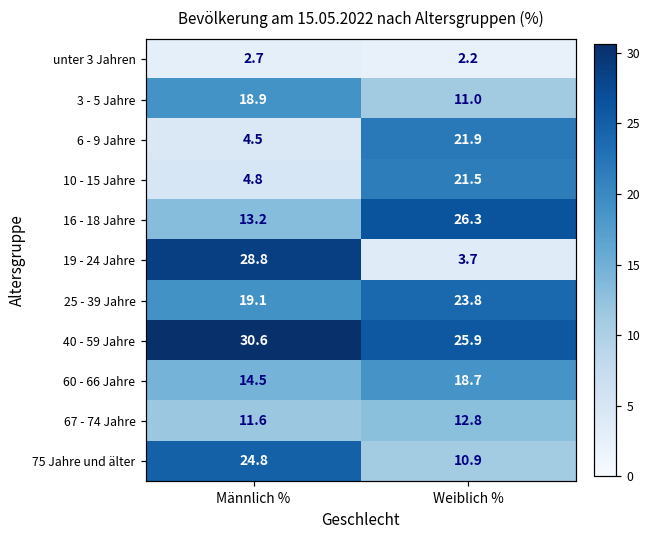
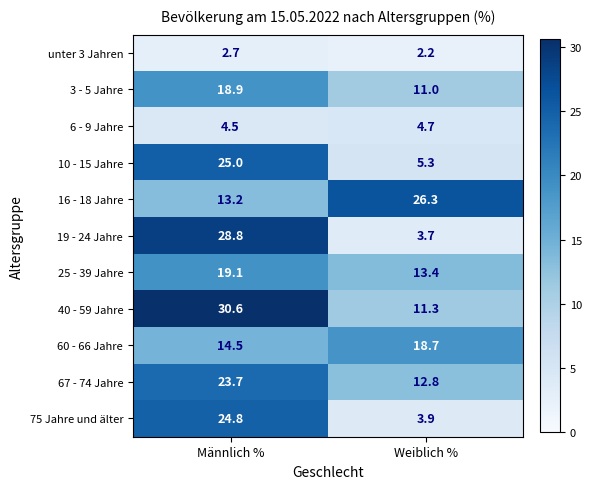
  {
    "unter 3 Jahren": {
      "Männlich %": 2.7,
      "Weiblich %": 2.2
    },
    "3 - 5 Jahre": {
      "Männlich %": 18.9,
      "Weiblich %": 11.0
    },
    "6 - 9 Jahre": {
      "Männlich %": 4.5,
-     "Weiblich %": 21.9
+     "Weiblich %": 4.7
    },
    "10 - 15 Jahre": {
-     "Männlich %": 4.8,
-     "Weiblich %": 21.5
+     "Männlich %": 25.0,
+     "Weiblich %": 5.3
    },
    "16 - 18 Jahre": {
      "Männlich %": 13.2,
      "Weiblich %": 26.3
    },
    "19 - 24 Jahre": {
      "Männlich %": 28.8,
      "Weiblich %": 3.7
    },
    "25 - 39 Jahre": {
      "Männlich %": 19.1,
-     "Weiblich %": 23.8
+     "Weiblich %": 13.4
    },
    "40 - 59 Jahre": {
      "Männlich %": 30.6,
-     "Weiblich %": 25.9
+     "Weiblich %": 11.3
    },
    "60 - 66 Jahre": {
      "Männlich %": 14.5,
      "Weiblich %": 18.7
    },
    "67 - 74 Jahre": {
-     "Männlich %": 11.6,
+     "Männlich %": 23.7,
      "Weiblich %": 12.8
    },
    "75 Jahre und älter": {
      "Männlich %": 24.8,
-     "Weiblich %": 10.9
+     "Weiblich %": 3.9
    }
  }
